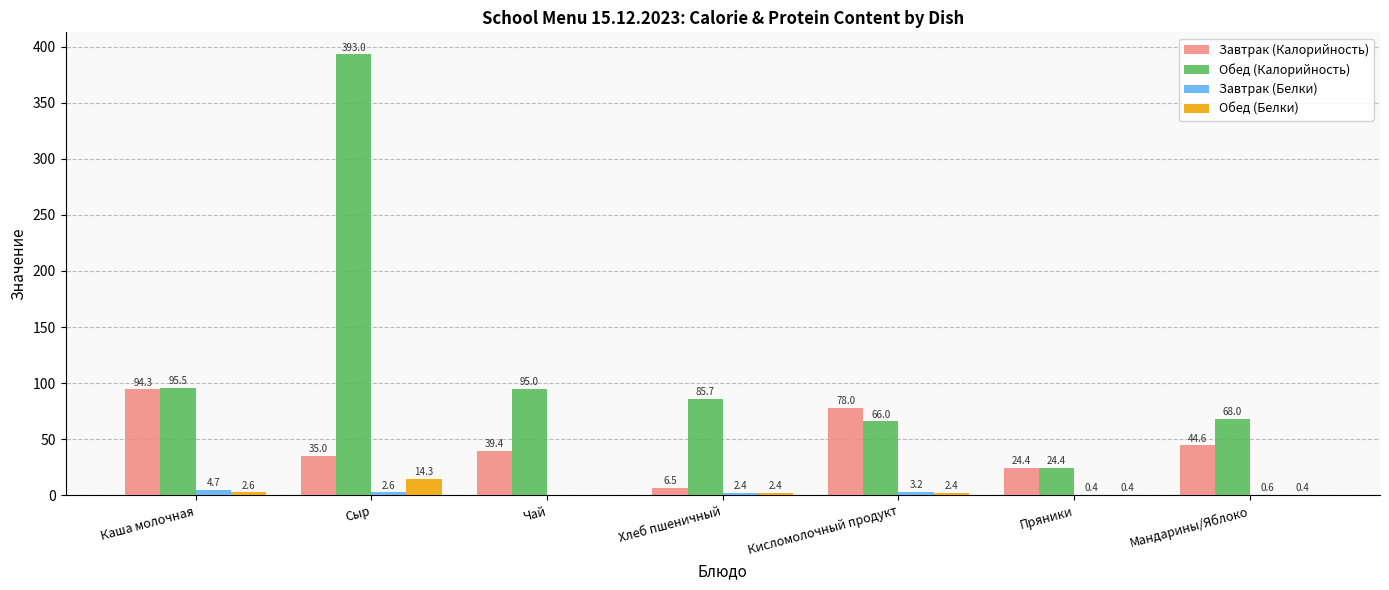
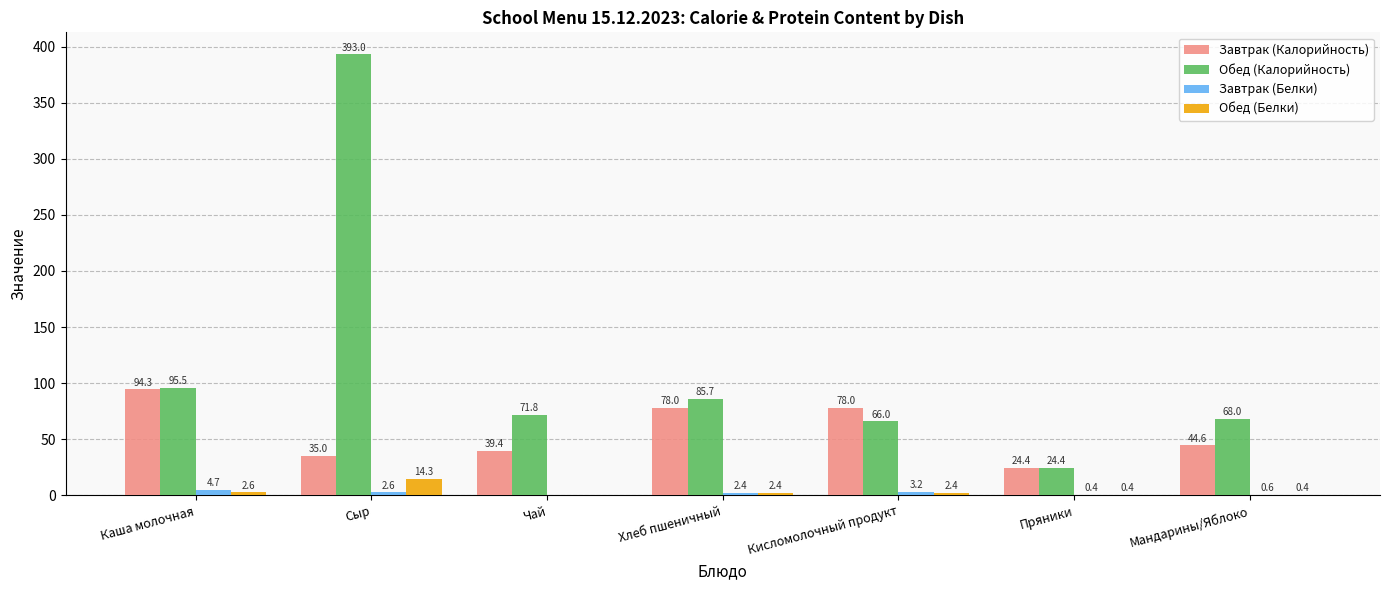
  {
    "Завтрак (Калорийность)": {
      "Каша молочная": 94.3,
      "Сыр": 35.0,
      "Чай": 39.4,
-     "Хлеб пшеничный": 6.5,
+     "Хлеб пшеничный": 78.0,
      "Кисломолочный продукт": 78.0,
      "Пряники": 24.4,
      "Мандарины/Яблоко": 44.6
    },
    "Обед (Калорийность)": {
      "Каша молочная": 95.5,
      "Сыр": 393.0,
-     "Чай": 95.0,
+     "Чай": 71.8,
      "Хлеб пшеничный": 85.7,
      "Кисломолочный продукт": 66.0,
      "Пряники": 24.4,
      "Мандарины/Яблоко": 68.0
    },
    "Завтрак (Белки)": {
      "Каша молочная": 4.7,
      "Сыр": 2.6,
      "Хлеб пшеничный": 2.4,
      "Кисломолочный продукт": 3.2,
      "Пряники": 0.4,
      "Мандарины/Яблоко": 0.6
    },
    "Обед (Белки)": {
      "Каша молочная": 2.6,
      "Сыр": 14.3,
      "Хлеб пшеничный": 2.4,
      "Кисломолочный продукт": 2.4,
      "Пряники": 0.4,
      "Мандарины/Яблоко": 0.4
    }
  }
